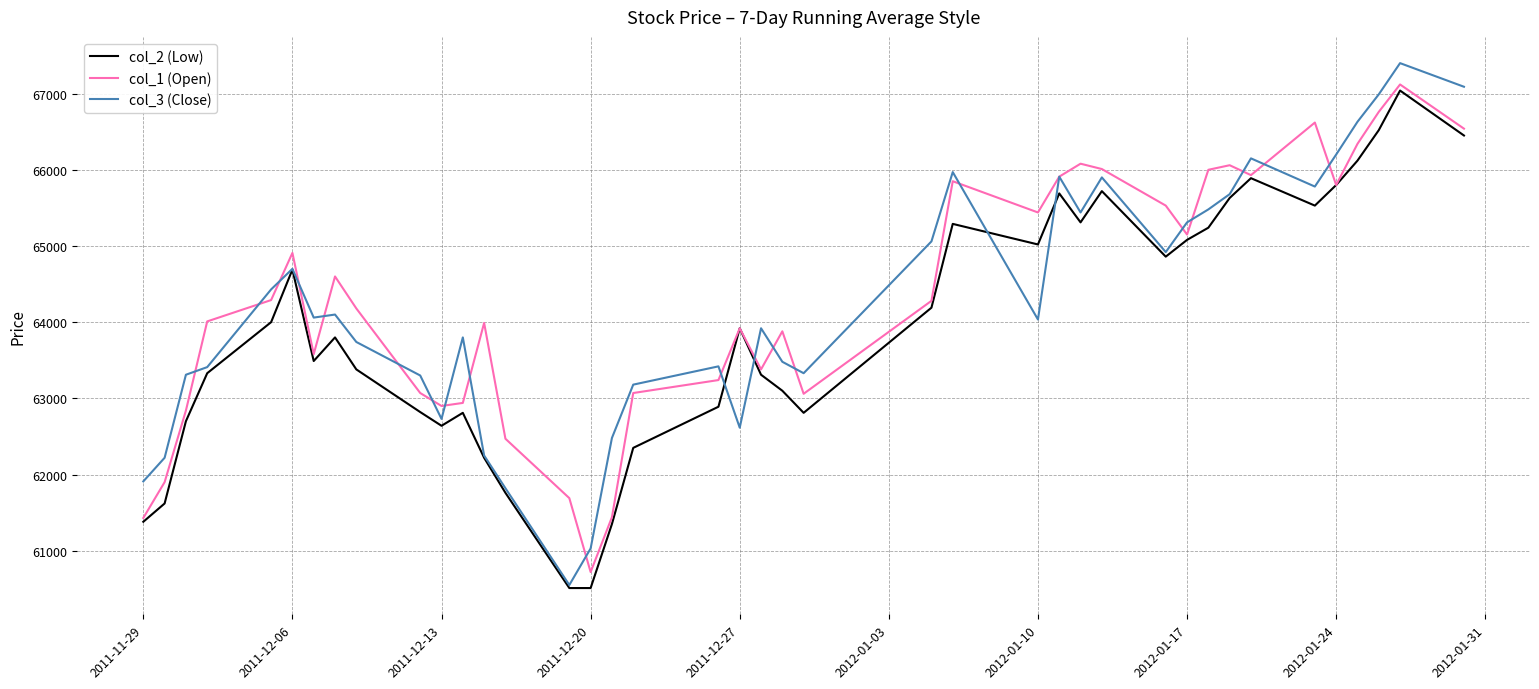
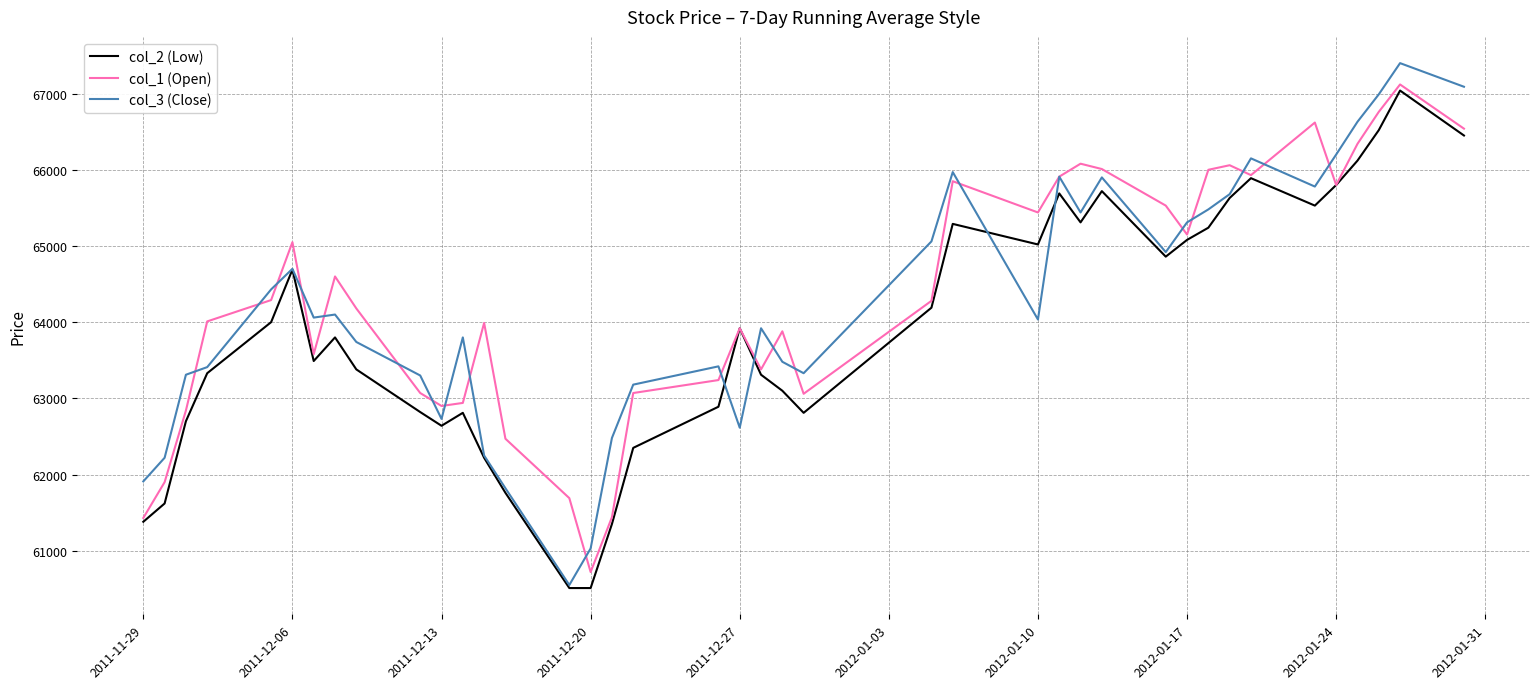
  {
    "col_2 (Low)": {
      "2011-11-29": 61400,
      "2011-12-13": 62600,
      "2011-12-20": 60500,
      "2012-01-10": 65000,
      "2012-01-17": 65100
    },
    "col_1 (Open)": {
      "2011-11-29": 61400,
-     "2011-12-06": 64900,
+     "2011-12-06": 65100,
      "2011-12-13": 62900,
      "2011-12-20": 60700,
      "2012-01-10": 65400,
      "2012-01-17": 65200
    },
    "col_3 (Close)": {
      "2011-11-29": 61900,
      "2011-12-13": 62700,
      "2011-12-20": 61000,
      "2011-12-27": 62600,
      "2012-01-10": 64000,
      "2012-01-17": 65300,
      "2012-01-24": 66200
    }
  }
